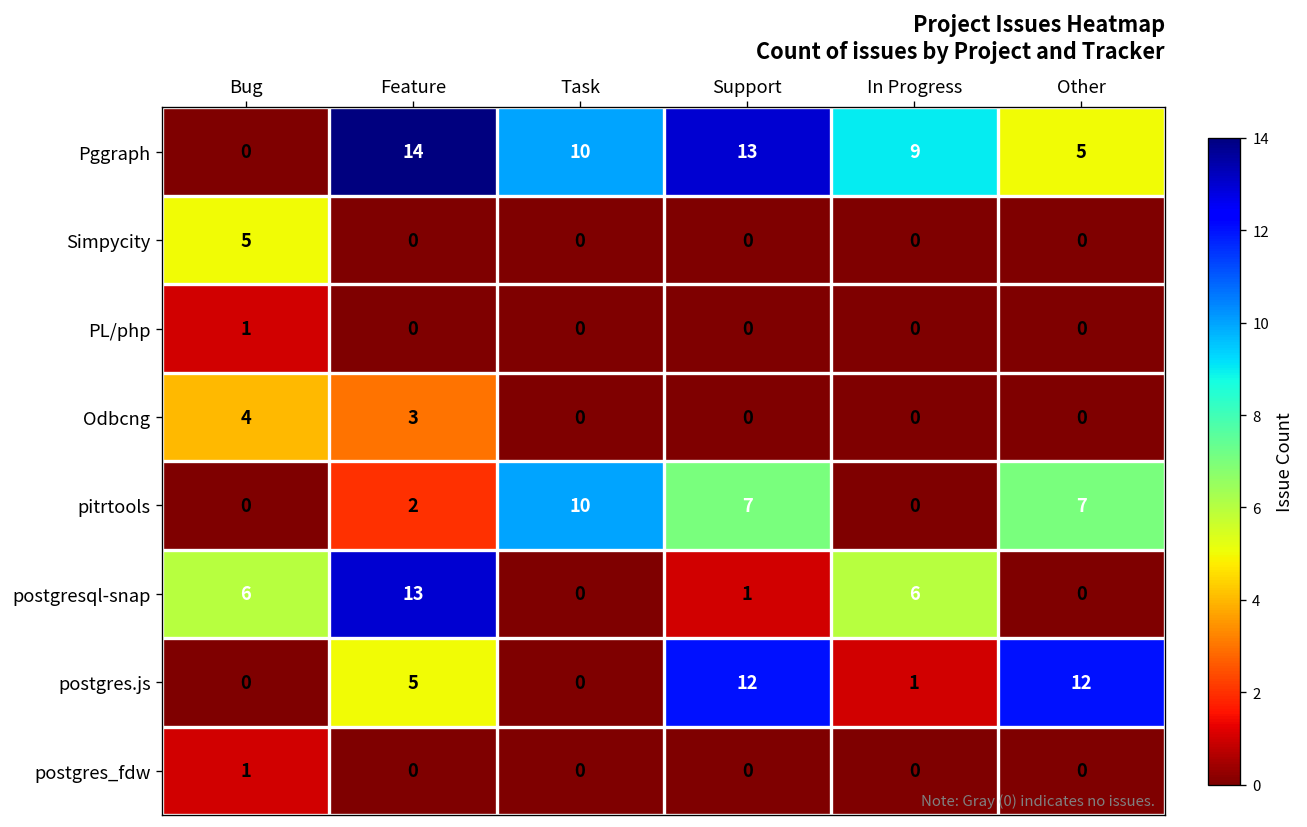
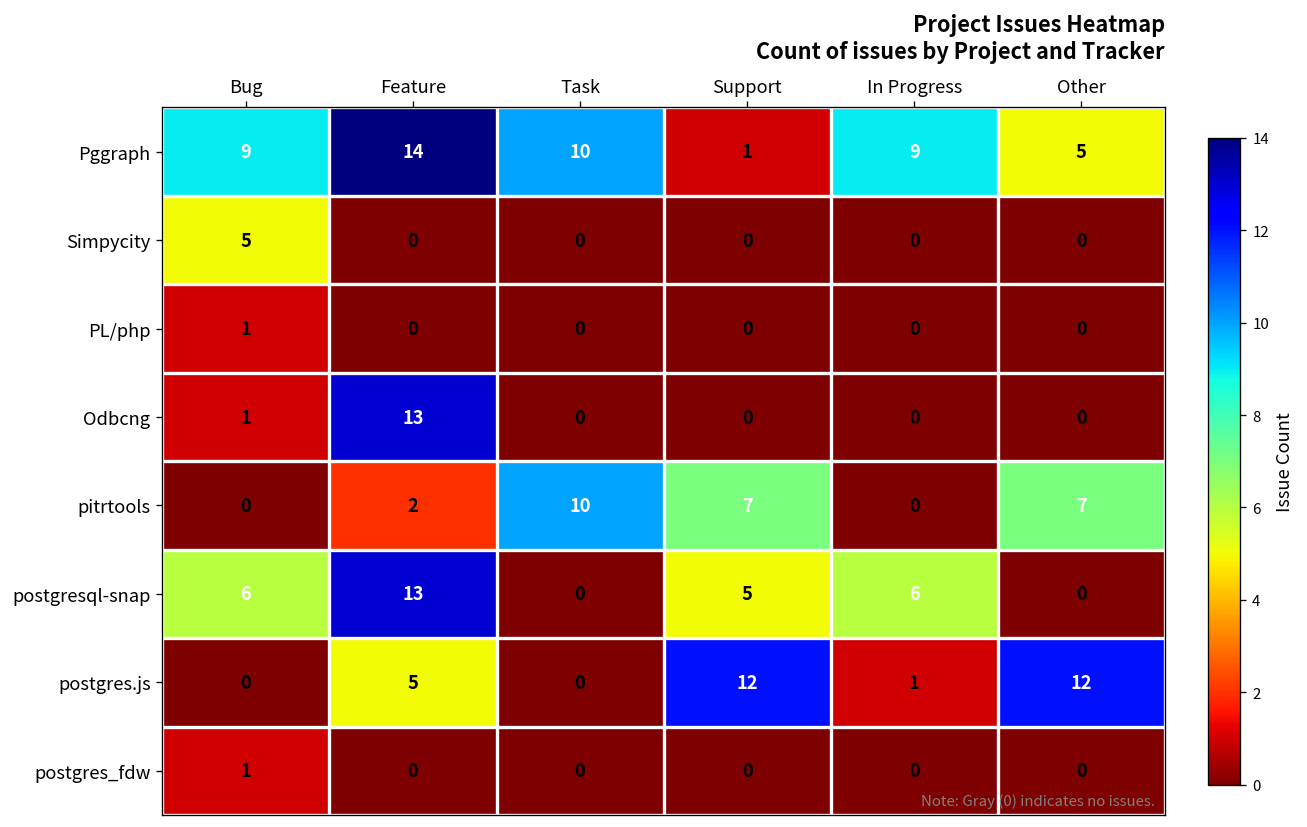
  {
    "Pggraph": {
-     "Bug": 0,
+     "Bug": 9,
      "Feature": 14,
      "Task": 10,
-     "Support": 13,
+     "Support": 1,
      "In Progress": 9,
      "Other": 5
    },
    "Simpycity": {
      "Bug": 5,
      "Feature": 0,
      "Task": 0,
      "Support": 0,
      "In Progress": 0,
      "Other": 0
    },
    "PL/php": {
      "Bug": 1,
      "Feature": 0,
      "Task": 0,
      "Support": 0,
      "In Progress": 0,
      "Other": 0
    },
    "Odbcng": {
-     "Bug": 4,
-     "Feature": 3,
+     "Bug": 1,
+     "Feature": 13,
      "Task": 0,
      "Support": 0,
      "In Progress": 0,
      "Other": 0
    },
    "pitrtools": {
      "Bug": 0,
      "Feature": 2,
      "Task": 10,
      "Support": 7,
      "In Progress": 0,
      "Other": 7
    },
    "postgresql-snap": {
      "Bug": 6,
      "Feature": 13,
      "Task": 0,
-     "Support": 1,
+     "Support": 5,
      "In Progress": 6,
      "Other": 0
    },
    "postgres.js": {
      "Bug": 0,
      "Feature": 5,
      "Task": 0,
      "Support": 12,
      "In Progress": 1,
      "Other": 12
    },
    "postgres_fdw": {
      "Bug": 1,
      "Feature": 0,
      "Task": 0,
      "Support": 0,
      "In Progress": 0
    }
  }
